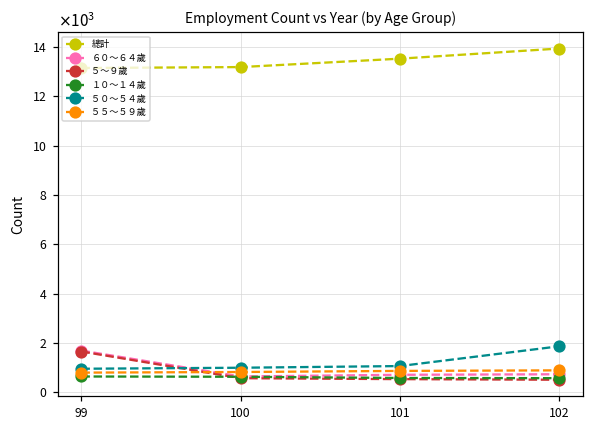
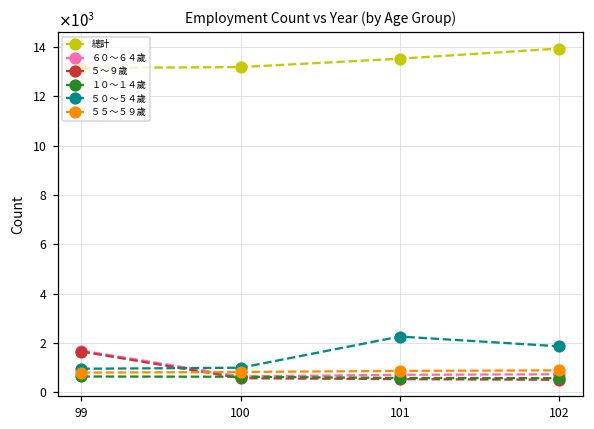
  {
    "總計": {
      "100": 13200,
      "101": 13500,
      "102": 13900
    },
    "６０～６４歲": {
      "101": 700,
      "102": 700
    },
    "１０～１４歲": {
      "99": 600
    },
    "５０～５４歲": {
      "99": 1000,
      "100": 1000,
-     "101": 1100,
+     "101": 2300,
      "102": 1900
    },
    "５５～５９歲": {
      "99": 800,
      "100": 800,
      "101": 900,
      "102": 900
    }
  }
